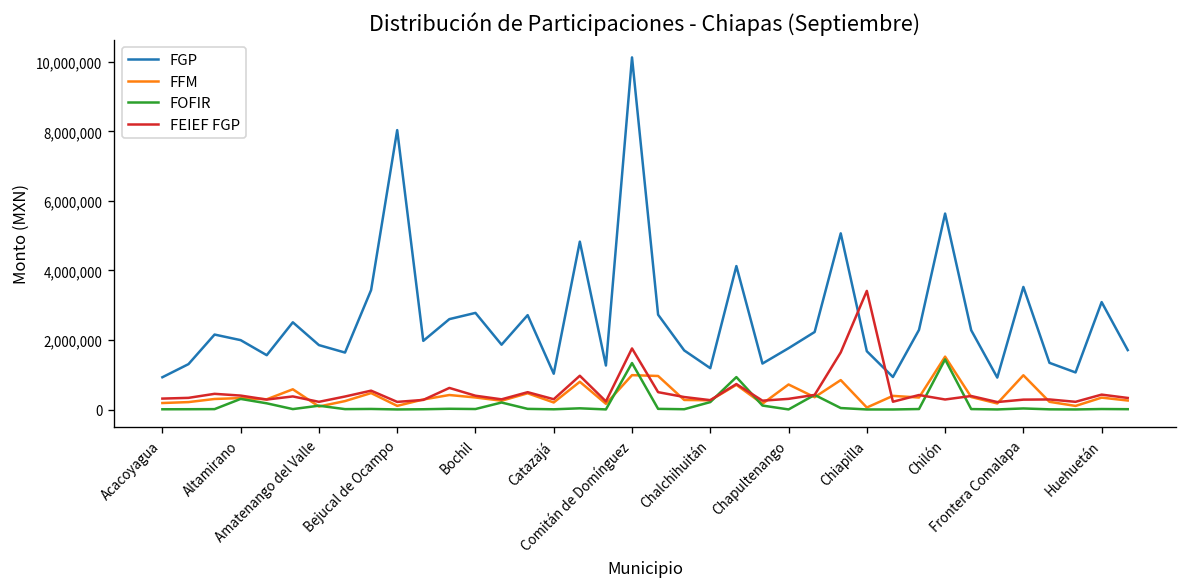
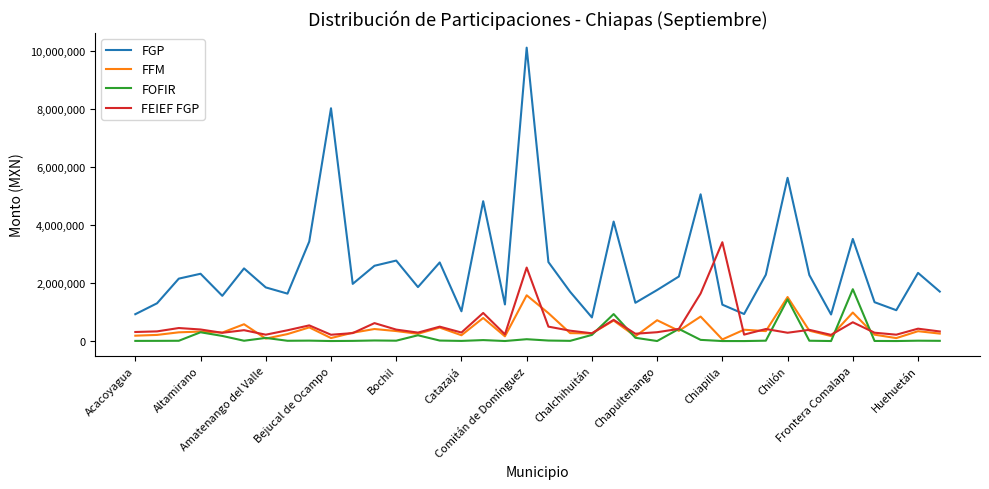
  {
    "FGP": {
      "Acacoyagua": "900,000",
-     "Altamirano": "2,000,000",
+     "Altamirano": "2,300,000",
      "Amatenango del Valle": "1,900,000",
      "Bejucal de Ocampo": "8,000,000",
      "Bochil": "2,800,000",
      "Catazajá": "1,000,000",
      "Comitán de Domínguez": "10,100,000",
-     "Chalchihuitán": "1,200,000",
+     "Chalchihuitán": "800,000",
      "Chapultenango": "1,800,000",
-     "Chiapilla": "1,700,000",
+     "Chiapilla": "1,300,000",
      "Chilón": "5,600,000",
      "Frontera Comalapa": "3,500,000",
-     "Huehuetán": "3,100,000"
+     "Huehuetán": "2,400,000"
    },
    "FFM": {
      "Acacoyagua": "200,000",
      "Bejucal de Ocampo": "100,000",
      "Catazajá": "200,000",
-     "Comitán de Domínguez": "1,000,000",
+     "Comitán de Domínguez": "1,600,000",
      "Chapultenango": "700,000",
      "Frontera Comalapa": "1,000,000"
    },
    "FOFIR": {
      "Acacoyagua": "0",
      "Bejucal de Ocampo": "0",
      "Bochil": "0",
      "Catazajá": "0",
-     "Comitán de Domínguez": "1,300,000",
+     "Comitán de Domínguez": "100,000",
      "Chapultenango": "0",
-     "Frontera Comalapa": "0",
+     "Frontera Comalapa": "1,800,000",
      "Huehuetán": "0"
    },
    "FEIEF FGP": {
      "Acacoyagua": "300,000",
      "Amatenango del Valle": "200,000",
      "Bejucal de Ocampo": "200,000",
      "Catazajá": "300,000",
-     "Comitán de Domínguez": "1,800,000",
+     "Comitán de Domínguez": "2,500,000",
      "Chapultenango": "300,000",
      "Chiapilla": "3,400,000",
      "Chilón": "300,000",
-     "Frontera Comalapa": "300,000"
+     "Frontera Comalapa": "700,000"
    }
  }
